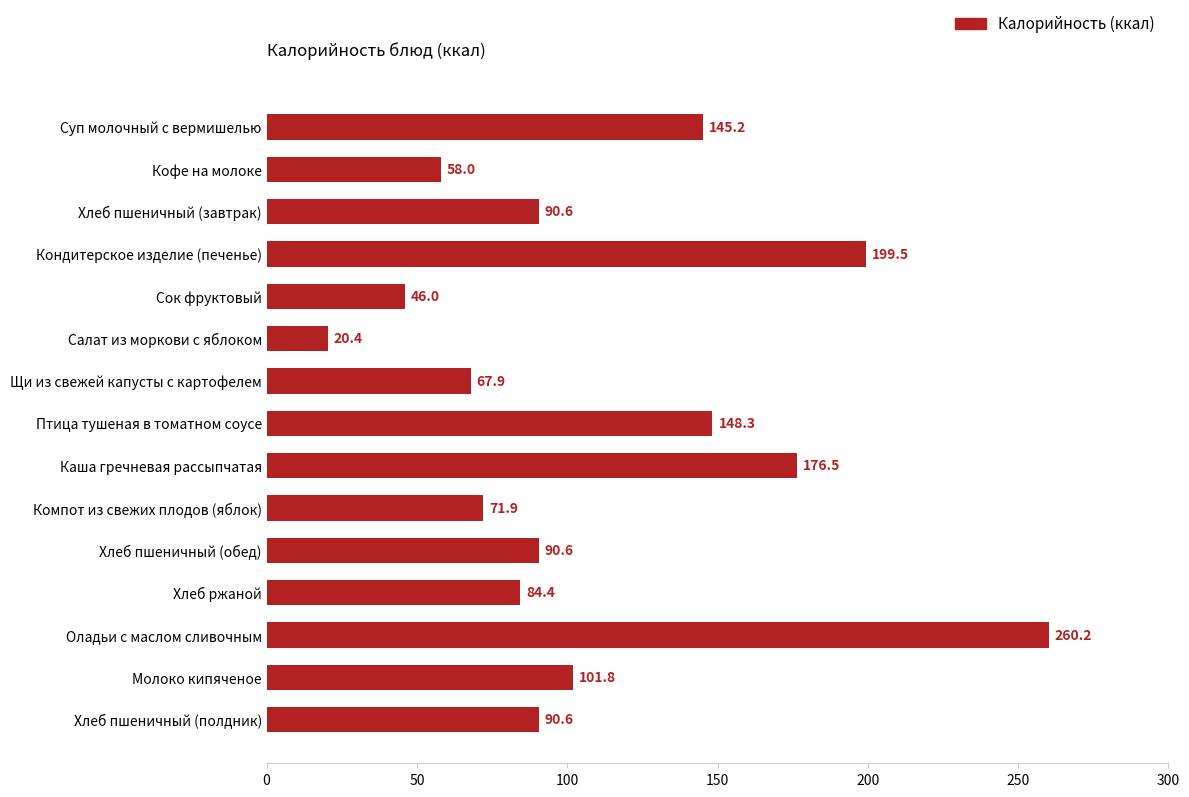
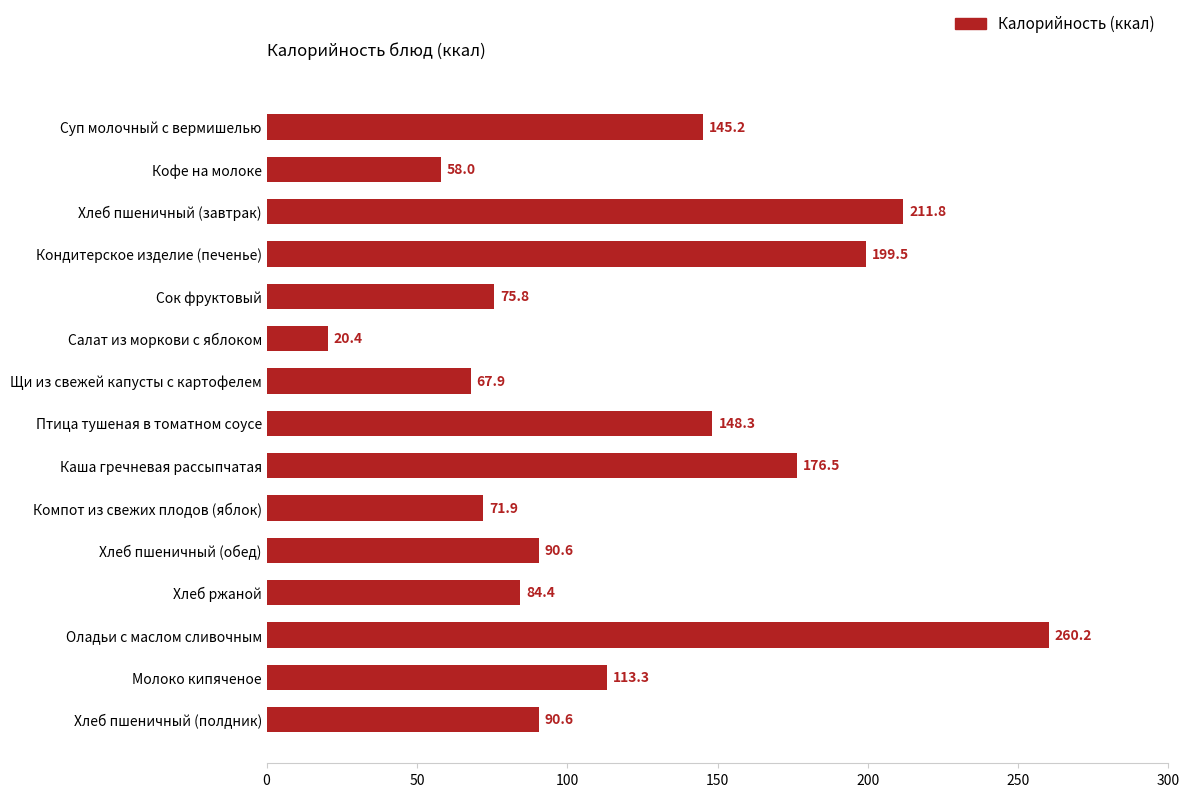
  {
    "Суп молочный с вермишелью": 145.2,
    "Кофе на молоке": 58.0,
-   "Хлеб пшеничный (завтрак)": 90.6,
+   "Хлеб пшеничный (завтрак)": 211.8,
    "Кондитерское изделие (печенье)": 199.5,
-   "Сок фруктовый": 46.0,
+   "Сок фруктовый": 75.8,
    "Салат из моркови с яблоком": 20.4,
    "Щи из свежей капусты с картофелем": 67.9,
    "Птица тушеная в томатном соусе": 148.3,
    "Каша гречневая рассыпчатая": 176.5,
    "Компот из свежих плодов (яблок)": 71.9,
    "Хлеб пшеничный (обед)": 90.6,
    "Хлеб ржаной": 84.4,
    "Оладьи с маслом сливочным": 260.2,
-   "Молоко кипяченое": 101.8,
+   "Молоко кипяченое": 113.3,
    "Хлеб пшеничный (полдник)": 90.6
  }
